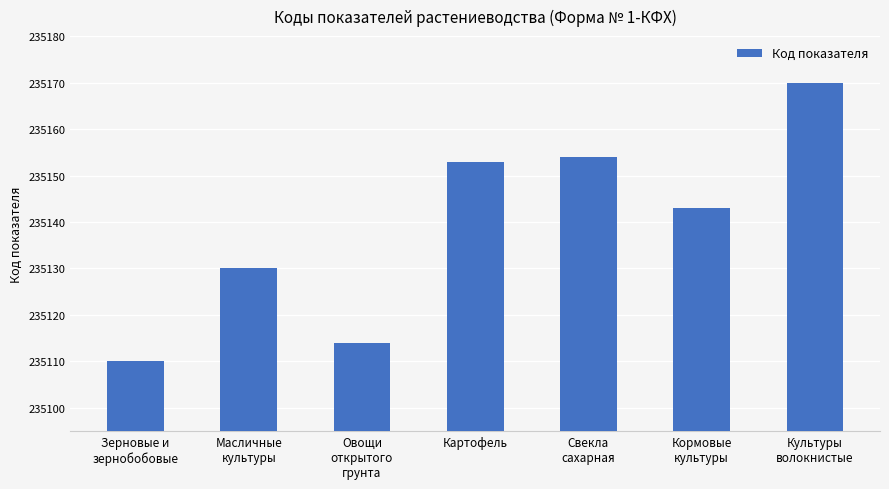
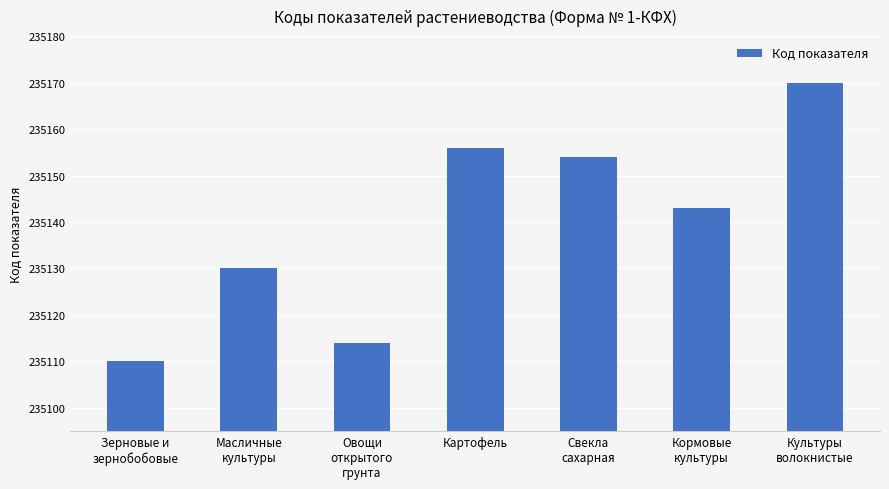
  {
    "Зерновые и зернобобовые": 235110,
    "Масличные культуры": 235130,
    "Овощи открытого грунта": 235114,
-   "Картофель": 235153,
+   "Картофель": 235156,
    "Свекла сахарная": 235154,
    "Кормовые культуры": 235143,
    "Культуры волокнистые": 235170
  }
